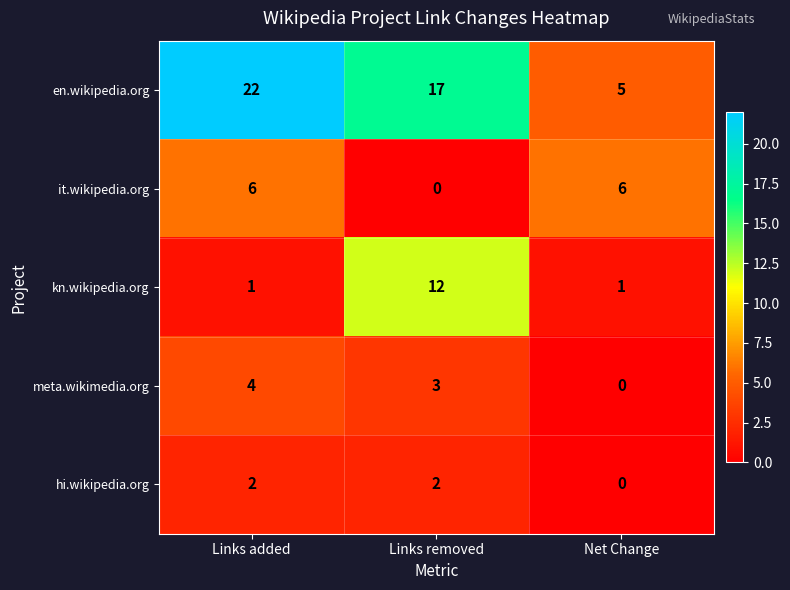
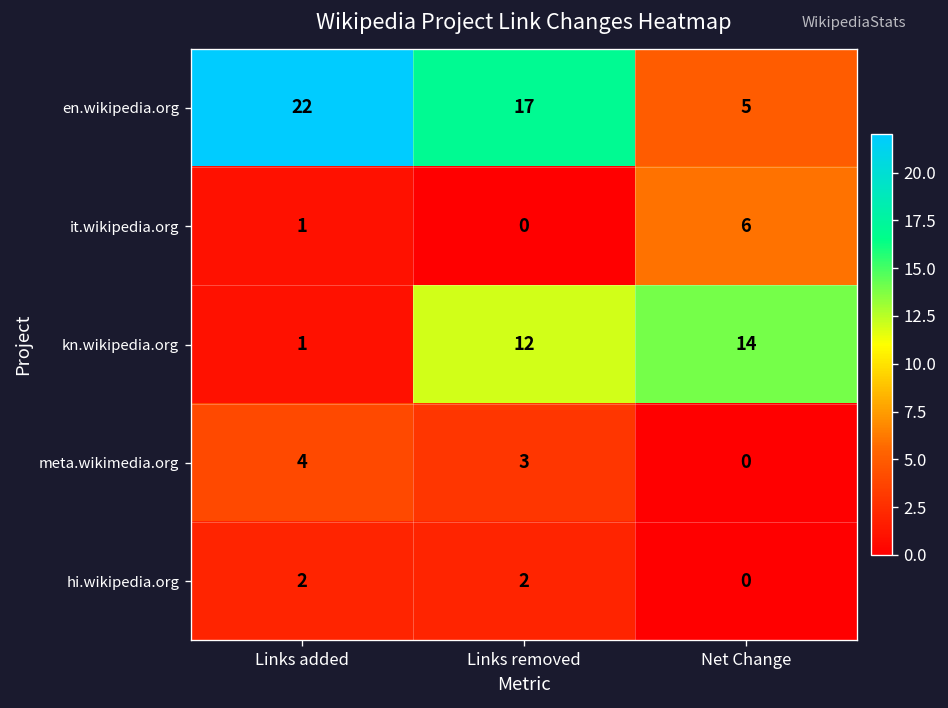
  {
    "en.wikipedia.org": {
      "Links added": 22,
      "Links removed": 17,
      "Net Change": 5
    },
    "it.wikipedia.org": {
-     "Links added": 6,
+     "Links added": 1,
      "Links removed": 0,
      "Net Change": 6
    },
    "kn.wikipedia.org": {
      "Links added": 1,
      "Links removed": 12,
-     "Net Change": 1
+     "Net Change": 14
    },
    "meta.wikimedia.org": {
      "Links added": 4,
      "Links removed": 3,
      "Net Change": 0
    },
    "hi.wikipedia.org": {
      "Links added": 2,
      "Links removed": 2,
      "Net Change": 0
    }
  }
